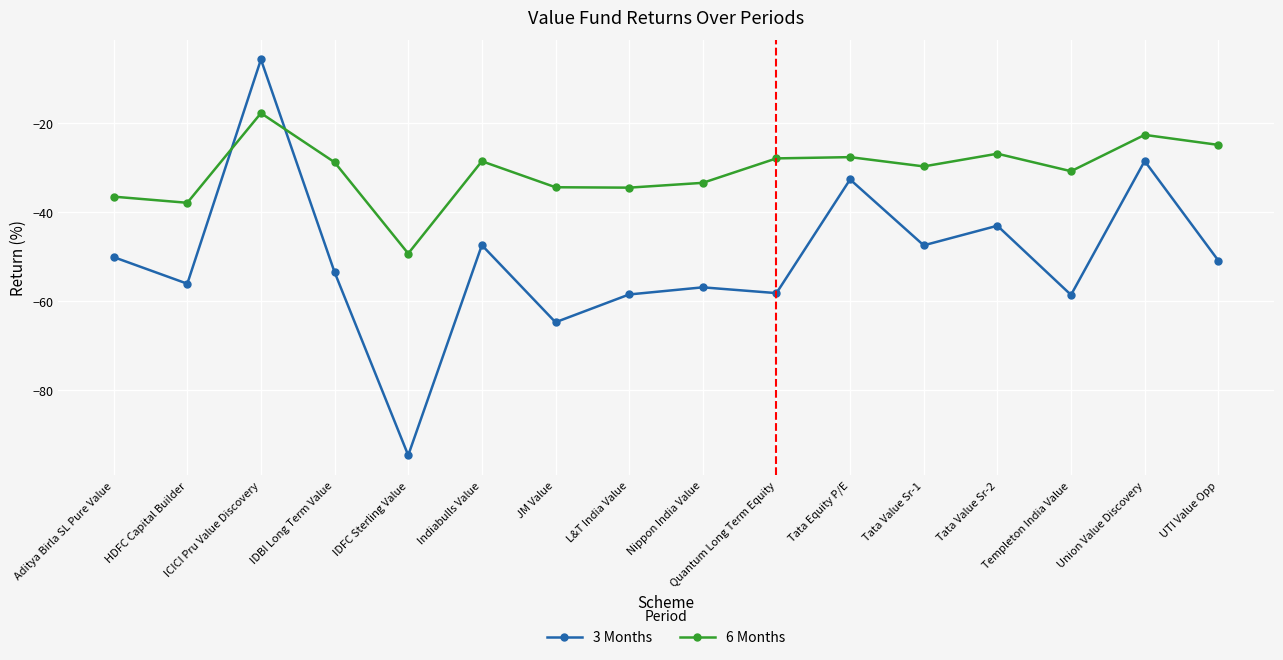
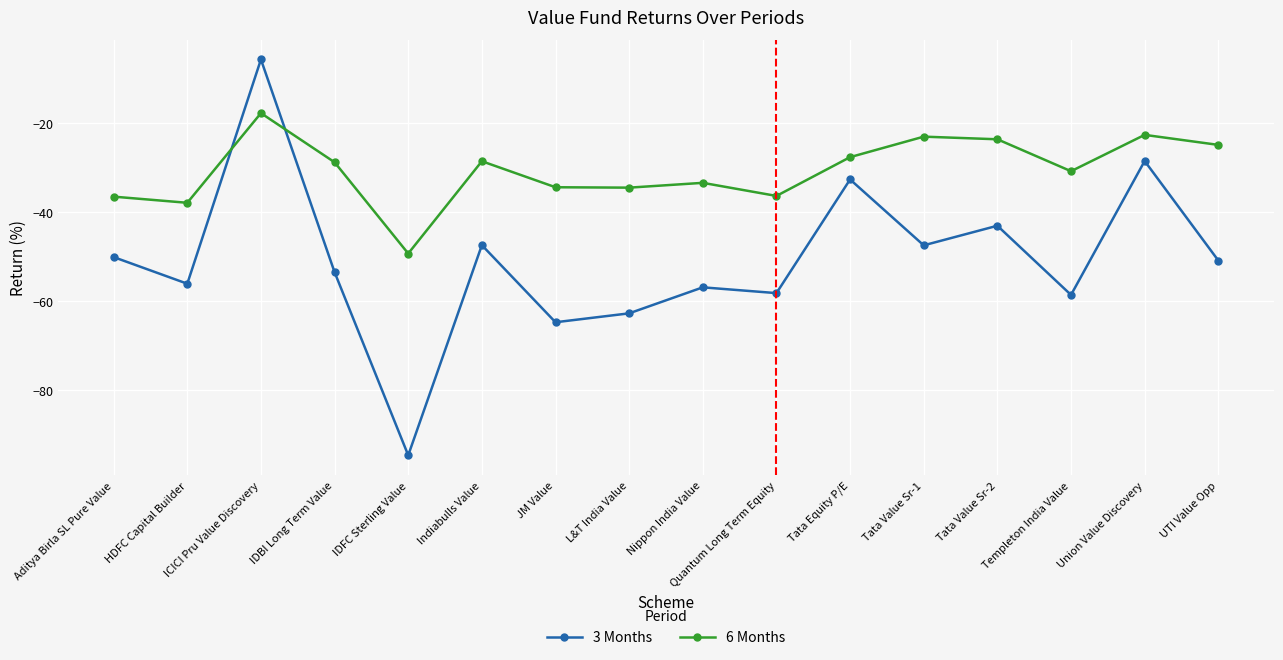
  {
    "3 Months": {
      "Aditya Birla SL Pure Value": -50,
      "HDFC Capital Builder": -56,
      "ICICI Pru Value Discovery": -6,
      "IDBI Long Term Value": -54,
      "IDFC Sterling Value": -95,
      "Indiabulls Value": -48,
      "JM Value": -65,
-     "L&T India Value": -59,
+     "L&T India Value": -63,
      "Nippon India Value": -57,
      "Quantum Long Term Equity": -58,
      "Tata Equity P/E": -33,
      "Tata Value Sr-1": -48,
      "Tata Value Sr-2": -43,
      "Templeton India Value": -59,
      "Union Value Discovery": -29,
      "UTI Value Opp": -51
    },
    "6 Months": {
      "Aditya Birla SL Pure Value": -37,
      "HDFC Capital Builder": -38,
      "ICICI Pru Value Discovery": -18,
      "IDBI Long Term Value": -29,
      "IDFC Sterling Value": -49,
      "Indiabulls Value": -29,
      "JM Value": -35,
      "L&T India Value": -35,
      "Nippon India Value": -34,
-     "Quantum Long Term Equity": -28,
+     "Quantum Long Term Equity": -36,
      "Tata Equity P/E": -28,
-     "Tata Value Sr-1": -30,
-     "Tata Value Sr-2": -27,
+     "Tata Value Sr-1": -23,
+     "Tata Value Sr-2": -24,
      "Templeton India Value": -31,
      "Union Value Discovery": -23,
      "UTI Value Opp": -25
    }
  }
